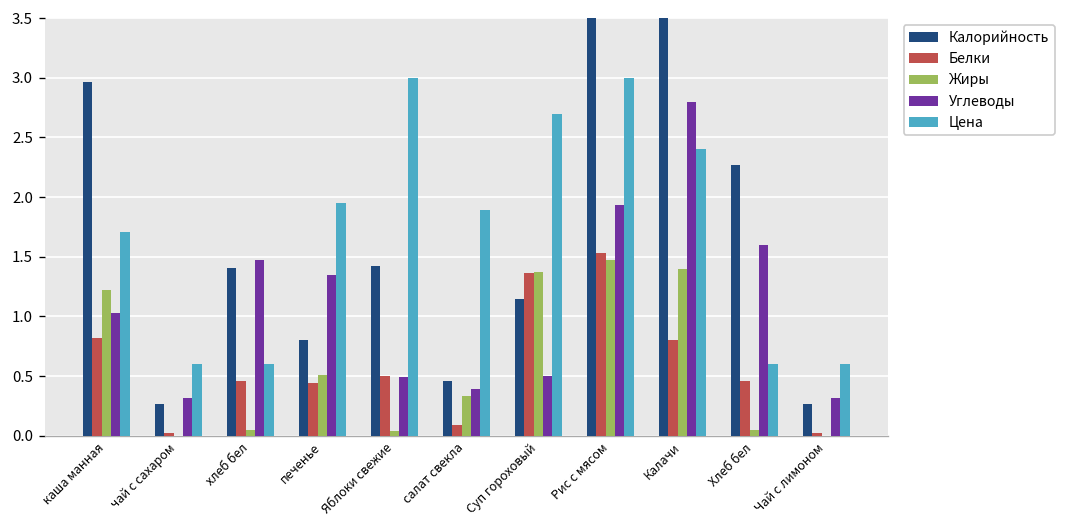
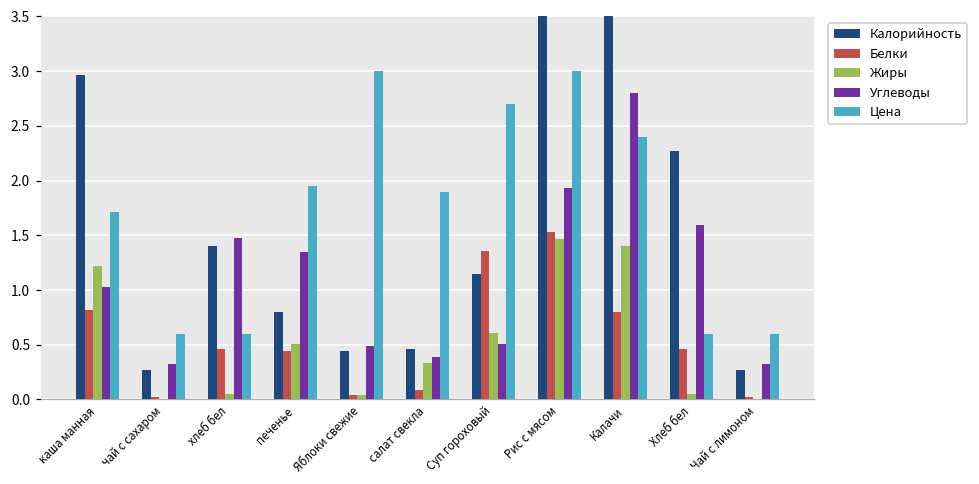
  {
    "Калорийность": {
      "каша манная": 3.0,
      "чай с сахаром": 0.3,
      "хлеб бел": 1.4,
      "печенье": 0.8,
-     "Яблоки свежие": 1.4,
+     "Яблоки свежие": 0.4,
      "салат свекла": 0.5,
      "Суп гороховый": 1.1,
      "Хлеб бел": 2.3,
      "Чай с лимоном": 0.3
    },
    "Белки": {
      "каша манная": 0.8,
      "хлеб бел": 0.5,
      "печенье": 0.4,
-     "Яблоки свежие": 0.5,
+     "Яблоки свежие": 0.0,
      "салат свекла": 0.1,
      "Суп гороховый": 1.4,
      "Рис с мясом": 1.5,
      "Калачи": 0.8,
      "Хлеб бел": 0.5
    },
    "Жиры": {
      "каша манная": 1.2,
      "чай с сахаром": 0.0,
      "хлеб бел": 0.1,
      "печенье": 0.5,
      "Яблоки свежие": 0.0,
      "салат свекла": 0.3,
-     "Суп гороховый": 1.4,
+     "Суп гороховый": 0.6,
      "Рис с мясом": 1.5,
      "Калачи": 1.4,
      "Хлеб бел": 0.1,
      "Чай с лимоном": 0.0
    },
    "Углеводы": {
      "каша манная": 1.0,
      "чай с сахаром": 0.3,
      "хлеб бел": 1.5,
      "печенье": 1.4,
      "Яблоки свежие": 0.5,
      "салат свекла": 0.4,
      "Суп гороховый": 0.5,
      "Рис с мясом": 1.9,
      "Калачи": 2.8,
      "Хлеб бел": 1.6,
      "Чай с лимоном": 0.3
    },
    "Цена": {
      "каша манная": 1.7,
      "чай с сахаром": 0.6,
      "хлеб бел": 0.6,
      "печенье": 2.0,
      "Яблоки свежие": 3.0,
      "салат свекла": 1.9,
      "Суп гороховый": 2.7,
      "Рис с мясом": 3.0,
      "Калачи": 2.4,
      "Хлеб бел": 0.6,
      "Чай с лимоном": 0.6
    }
  }
